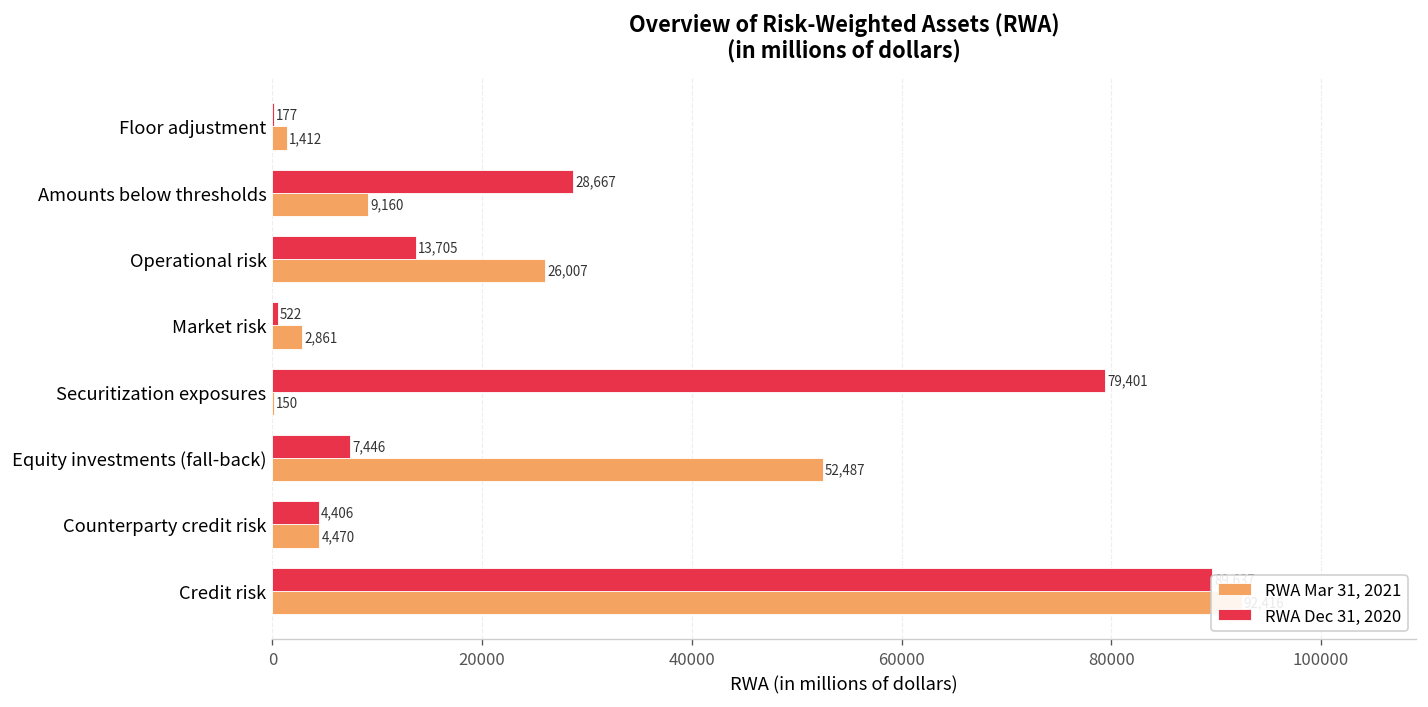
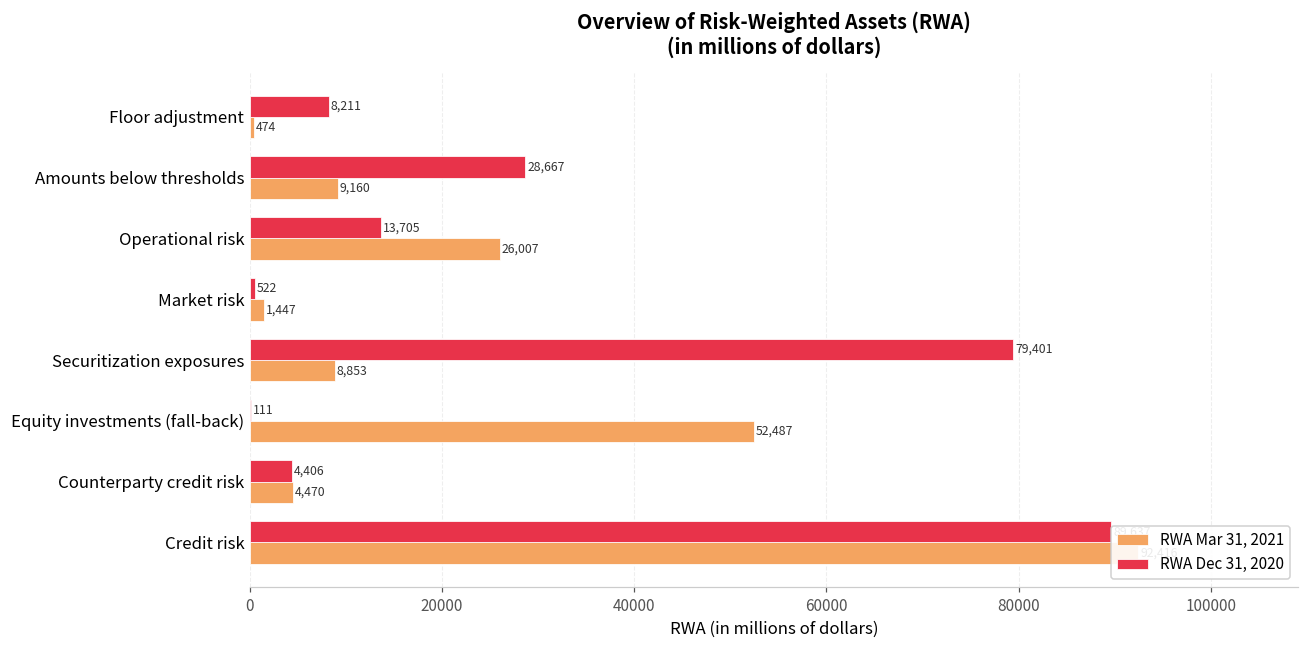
  {
    "RWA Mar 31, 2021": {
-     "Floor adjustment": "1,412",
+     "Floor adjustment": "474",
      "Amounts below thresholds": "9,160",
      "Operational risk": "26,007",
-     "Market risk": "2,861",
-     "Securitization exposures": "150",
+     "Market risk": "1,447",
+     "Securitization exposures": "8,853",
      "Equity investments (fall-back)": "52,487",
      "Counterparty credit risk": "4,470"
    },
    "RWA Dec 31, 2020": {
-     "Floor adjustment": "177",
+     "Floor adjustment": "8,211",
      "Amounts below thresholds": "28,667",
      "Operational risk": "13,705",
      "Market risk": "522",
      "Securitization exposures": "79,401",
-     "Equity investments (fall-back)": "7,446",
+     "Equity investments (fall-back)": "111",
      "Counterparty credit risk": "4,406"
    }
  }
